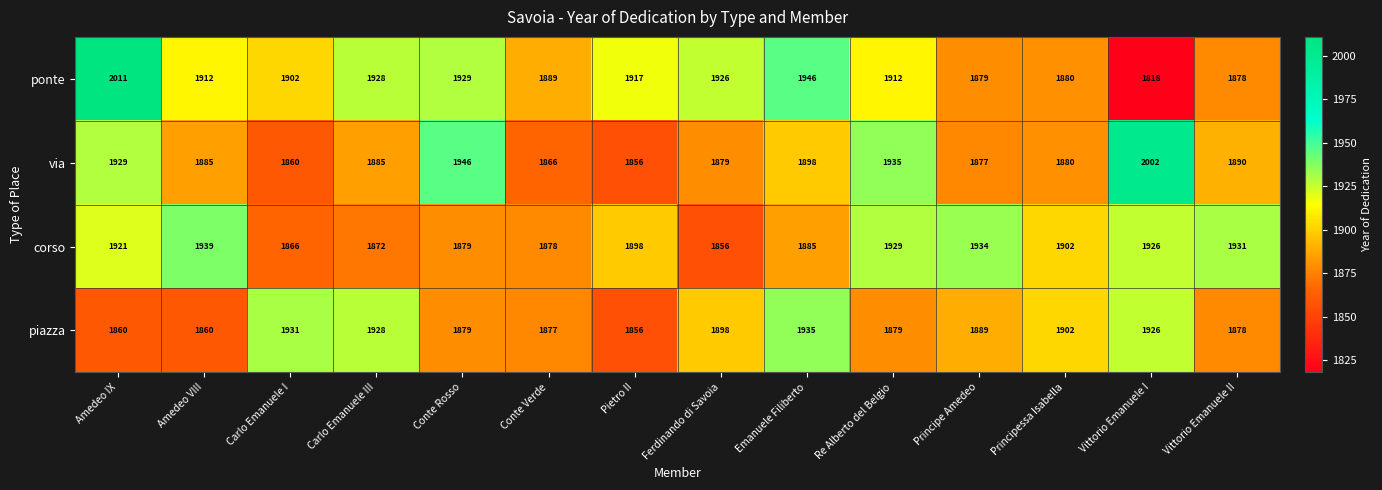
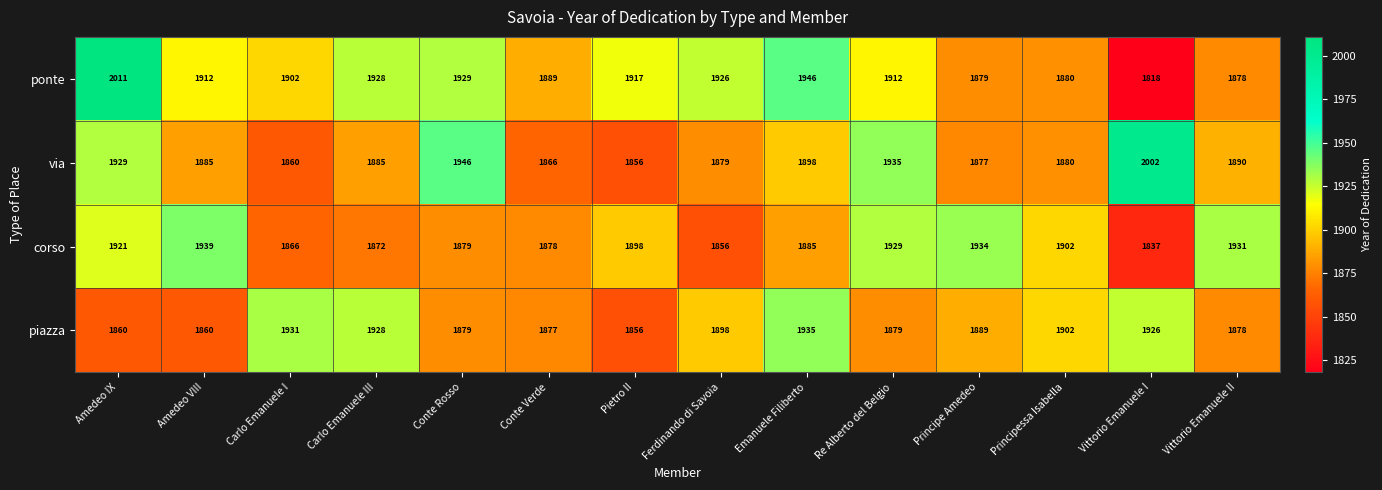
  {
    "ponte": {
      "Amedeo IX": 2011,
      "Amedeo VIII": 1912,
      "Carlo Emanuele I": 1902,
      "Carlo Emanuele III": 1928,
      "Conte Rosso": 1929,
      "Conte Verde": 1889,
      "Pietro II": 1917,
      "Ferdinando di Savoia": 1926,
      "Emanuele Filiberto": 1946,
      "Re Alberto del Belgio": 1912,
      "Principe Amedeo": 1879,
      "Principessa Isabella": 1880,
      "Vittorio Emanuele I": 1818,
      "Vittorio Emanuele II": 1878
    },
    "via": {
      "Amedeo IX": 1929,
      "Amedeo VIII": 1885,
      "Carlo Emanuele I": 1860,
      "Carlo Emanuele III": 1885,
      "Conte Rosso": 1946,
      "Conte Verde": 1866,
      "Pietro II": 1856,
      "Ferdinando di Savoia": 1879,
      "Emanuele Filiberto": 1898,
      "Re Alberto del Belgio": 1935,
      "Principe Amedeo": 1877,
      "Principessa Isabella": 1880,
      "Vittorio Emanuele I": 2002,
      "Vittorio Emanuele II": 1890
    },
    "corso": {
      "Amedeo IX": 1921,
      "Amedeo VIII": 1939,
      "Carlo Emanuele I": 1866,
      "Carlo Emanuele III": 1872,
      "Conte Rosso": 1879,
      "Conte Verde": 1878,
      "Pietro II": 1898,
      "Ferdinando di Savoia": 1856,
      "Emanuele Filiberto": 1885,
      "Re Alberto del Belgio": 1929,
      "Principe Amedeo": 1934,
      "Principessa Isabella": 1902,
-     "Vittorio Emanuele I": 1926,
+     "Vittorio Emanuele I": 1837,
      "Vittorio Emanuele II": 1931
    },
    "piazza": {
      "Amedeo IX": 1860,
      "Amedeo VIII": 1860,
      "Carlo Emanuele I": 1931,
      "Carlo Emanuele III": 1928,
      "Conte Rosso": 1879,
      "Conte Verde": 1877,
      "Pietro II": 1856,
      "Ferdinando di Savoia": 1898,
      "Emanuele Filiberto": 1935,
      "Re Alberto del Belgio": 1879,
      "Principe Amedeo": 1889,
      "Principessa Isabella": 1902,
      "Vittorio Emanuele I": 1926,
      "Vittorio Emanuele II": 1878
    }
  }
